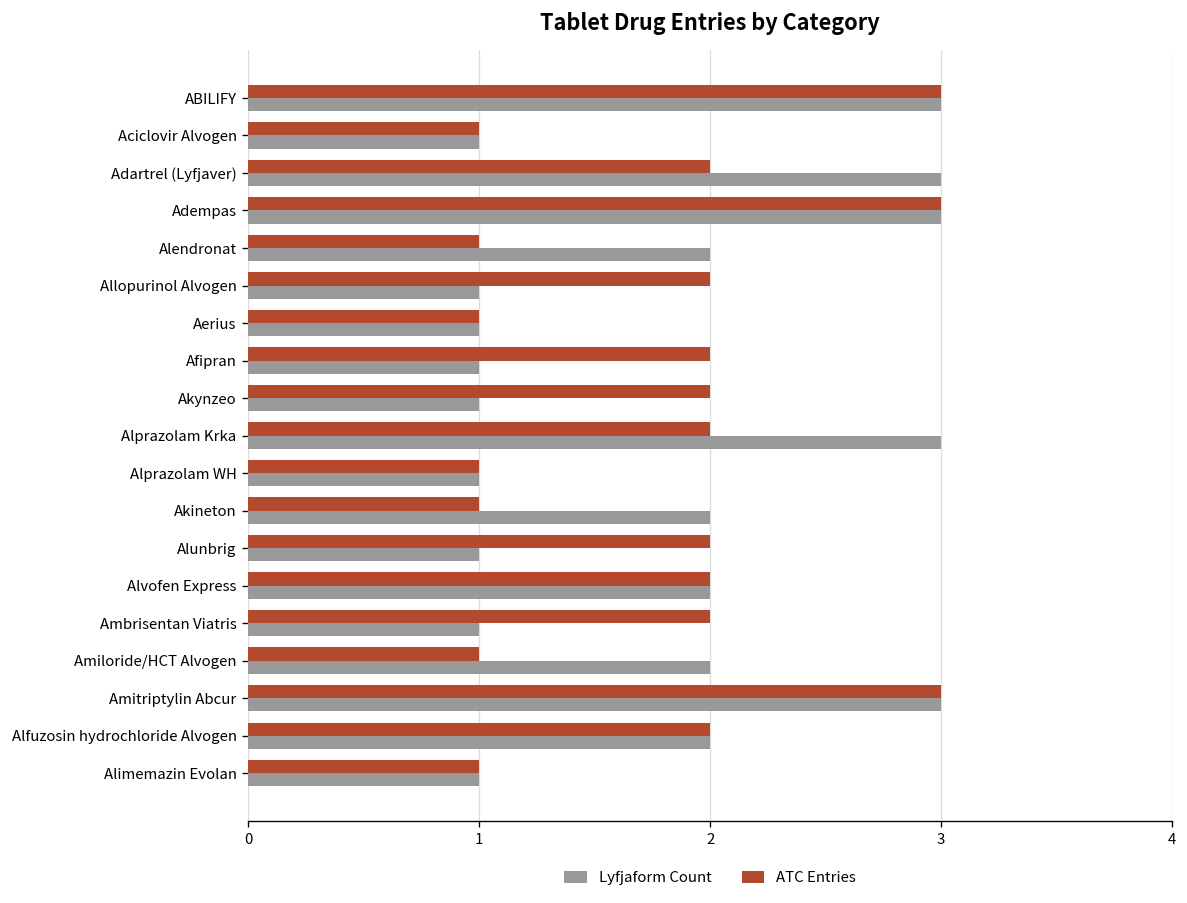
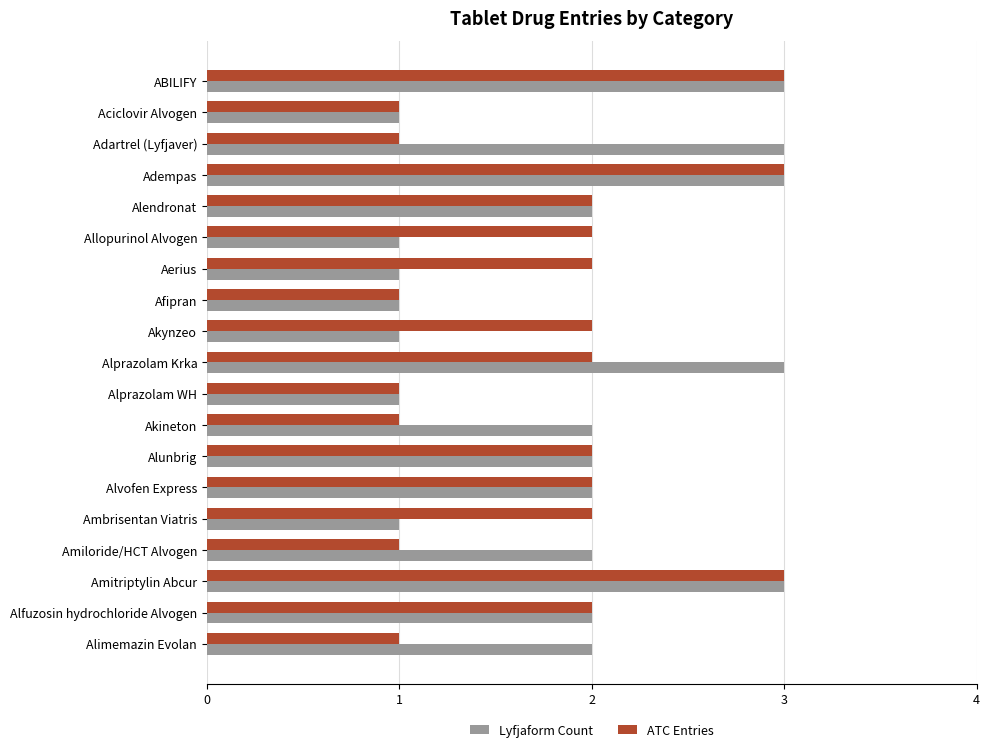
  {
    "Lyfjaform Count": {
      "ABILIFY": 3,
      "Aciclovir Alvogen": 1,
      "Adartrel (Lyfjaver)": 3,
      "Adempas": 3,
      "Alendronat": 2,
      "Allopurinol Alvogen": 1,
      "Aerius": 1,
      "Afipran": 1,
      "Akynzeo": 1,
      "Alprazolam Krka": 3,
      "Alprazolam WH": 1,
      "Akineton": 2,
-     "Alunbrig": 1,
+     "Alunbrig": 2,
      "Alvofen Express": 2,
      "Ambrisentan Viatris": 1,
      "Amiloride/HCT Alvogen": 2,
      "Amitriptylin Abcur": 3,
      "Alfuzosin hydrochloride Alvogen": 2,
-     "Alimemazin Evolan": 1
+     "Alimemazin Evolan": 2
    },
    "ATC Entries": {
      "ABILIFY": 3,
      "Aciclovir Alvogen": 1,
-     "Adartrel (Lyfjaver)": 2,
+     "Adartrel (Lyfjaver)": 1,
      "Adempas": 3,
-     "Alendronat": 1,
+     "Alendronat": 2,
      "Allopurinol Alvogen": 2,
-     "Aerius": 1,
-     "Afipran": 2,
+     "Aerius": 2,
+     "Afipran": 1,
      "Akynzeo": 2,
      "Alprazolam Krka": 2,
      "Alprazolam WH": 1,
      "Akineton": 1,
      "Alunbrig": 2,
      "Alvofen Express": 2,
      "Ambrisentan Viatris": 2,
      "Amiloride/HCT Alvogen": 1,
      "Amitriptylin Abcur": 3,
      "Alfuzosin hydrochloride Alvogen": 2,
      "Alimemazin Evolan": 1
    }
  }
